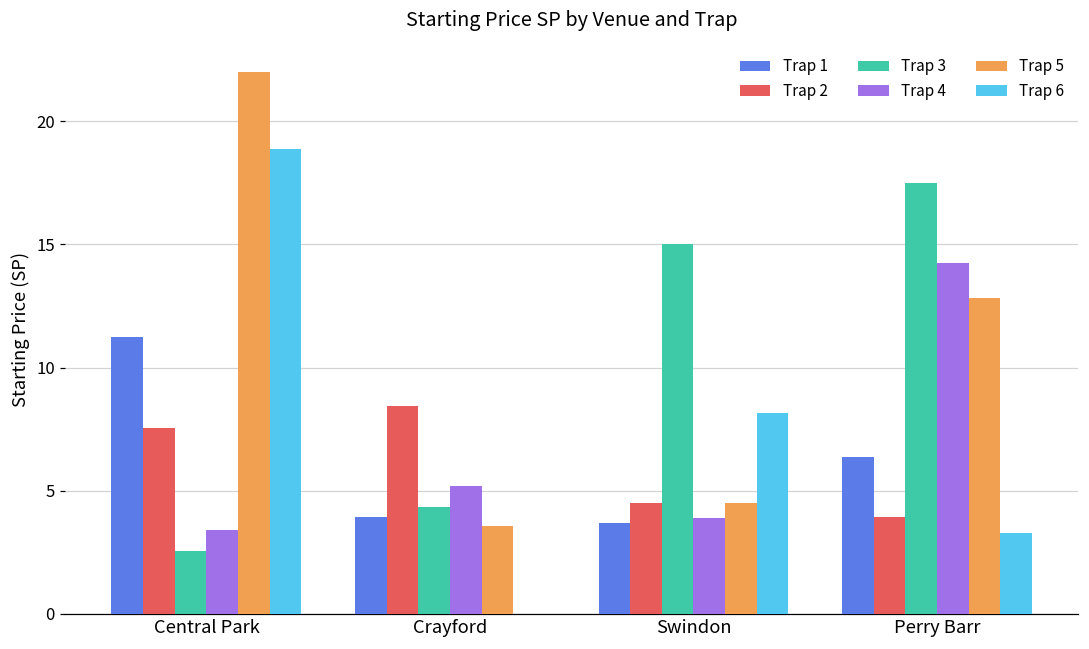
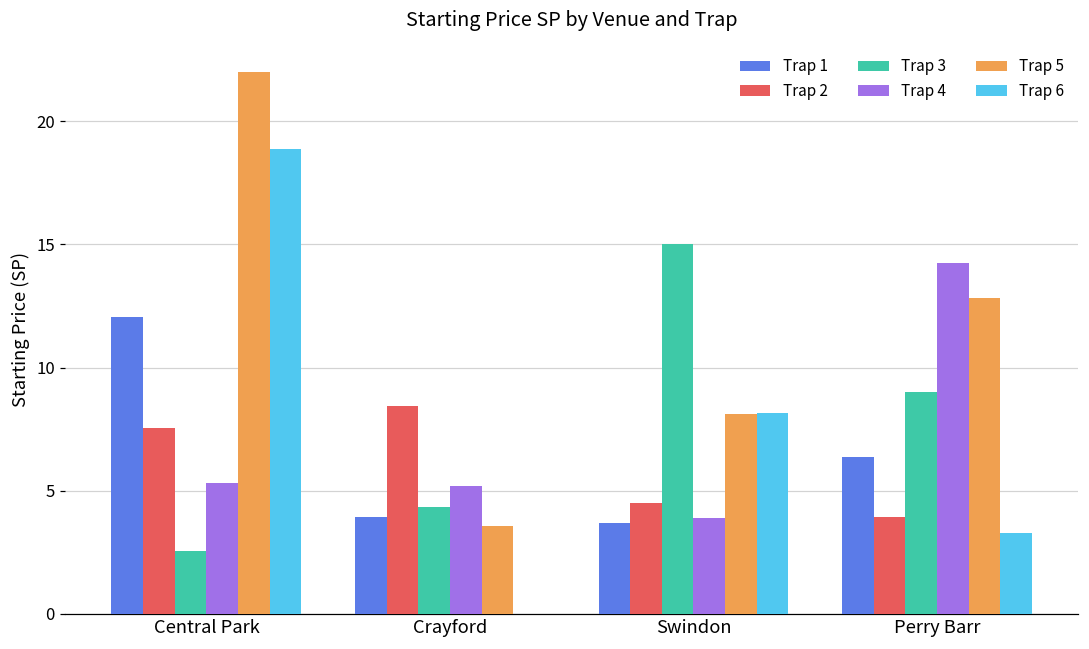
  {
    "Trap 1": {
-     "Central Park": 11.2,
+     "Central Park": 12.0,
      "Crayford": 3.9,
      "Swindon": 3.7,
      "Perry Barr": 6.4
    },
    "Trap 2": {
      "Central Park": 7.6,
      "Crayford": 8.4,
      "Swindon": 4.5,
      "Perry Barr": 3.9
    },
    "Trap 3": {
      "Central Park": 2.6,
      "Crayford": 4.3,
      "Swindon": 15.0,
-     "Perry Barr": 17.5
+     "Perry Barr": 9.0
    },
    "Trap 4": {
-     "Central Park": 3.4,
+     "Central Park": 5.3,
      "Crayford": 5.2,
      "Swindon": 3.9,
      "Perry Barr": 14.2
    },
    "Trap 5": {
      "Central Park": 22.0,
      "Crayford": 3.6,
-     "Swindon": 4.5,
+     "Swindon": 8.1,
      "Perry Barr": 12.8
    },
    "Trap 6": {
      "Central Park": 18.9,
      "Crayford": 0.0,
      "Swindon": 8.1,
      "Perry Barr": 3.3
    }
  }
